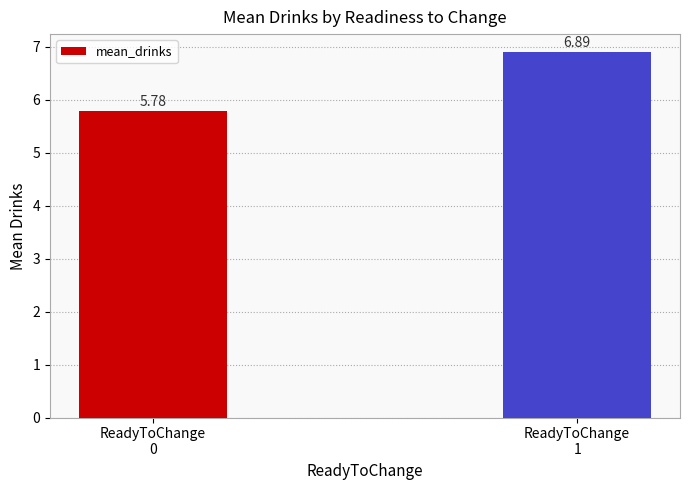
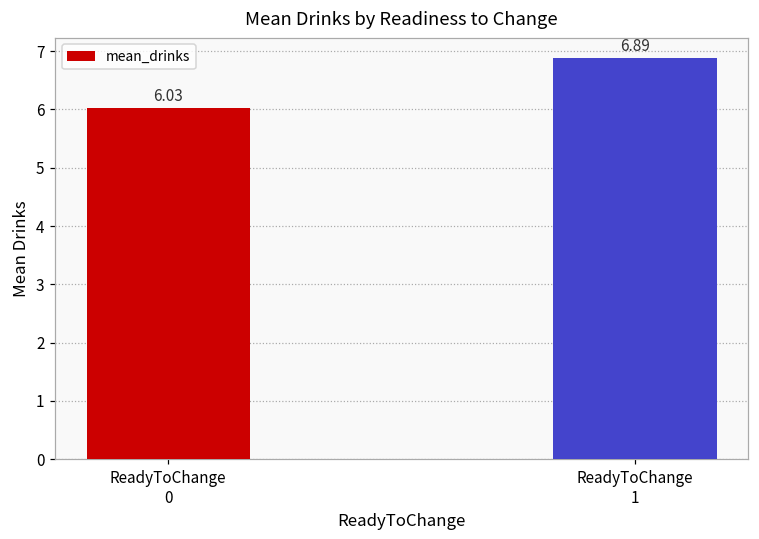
  {
-   "ReadyToChange 0": 5.78,
+   "ReadyToChange 0": 6.03,
    "ReadyToChange 1": 6.89
  }
